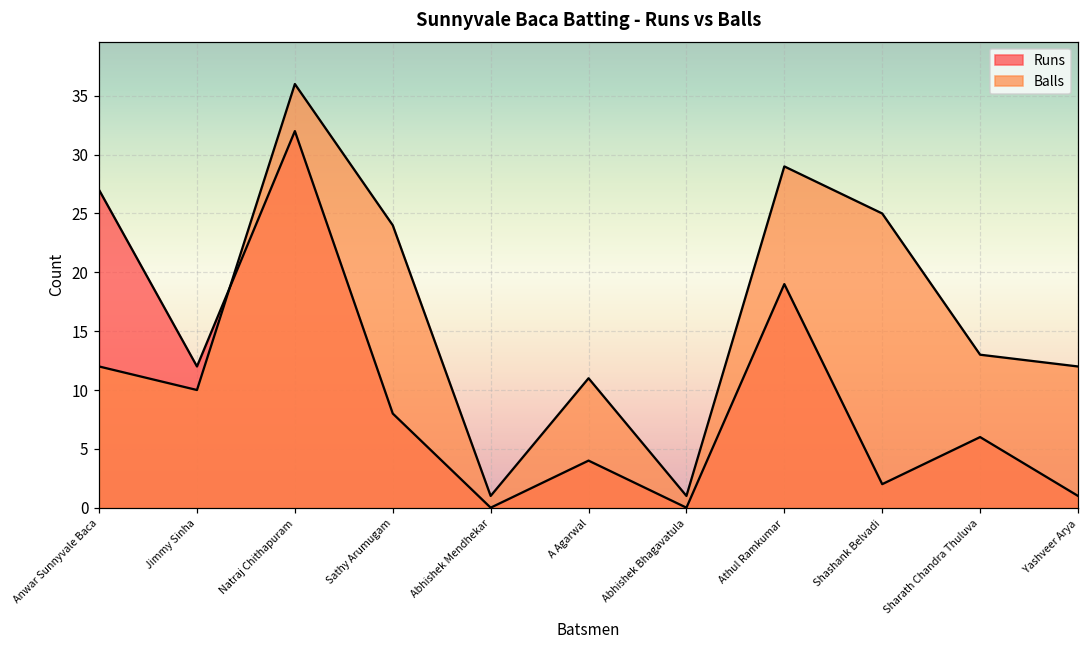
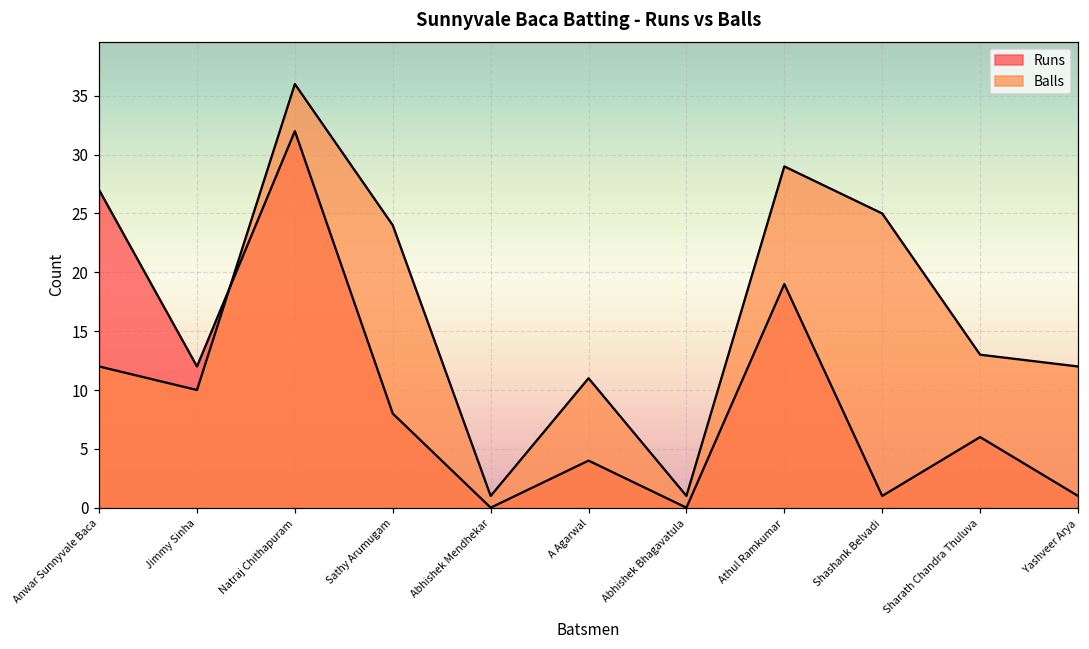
  {
    "Runs": {
      "Anwar Sunnyvale Baca": 27,
      "Jimmy Sinha": 12,
      "Natraj Chithapuram": 32,
      "Sathy Arumugam": 8,
      "Abhishek Mendhekar": 0,
      "A Agarwal": 4,
      "Abhishek Bhagavatula": 0,
      "Athul Ramkumar": 19,
-     "Shashank Belvadi": 2,
+     "Shashank Belvadi": 1,
      "Sharath Chandra Thuluva": 6,
      "Yashveer Arya": 1
    },
    "Balls": {
      "Anwar Sunnyvale Baca": 12,
      "Jimmy Sinha": 10,
      "Natraj Chithapuram": 36,
      "Sathy Arumugam": 24,
      "Abhishek Mendhekar": 1,
      "A Agarwal": 11,
      "Abhishek Bhagavatula": 1,
      "Athul Ramkumar": 29,
      "Shashank Belvadi": 25,
      "Sharath Chandra Thuluva": 13,
      "Yashveer Arya": 12
    }
  }
